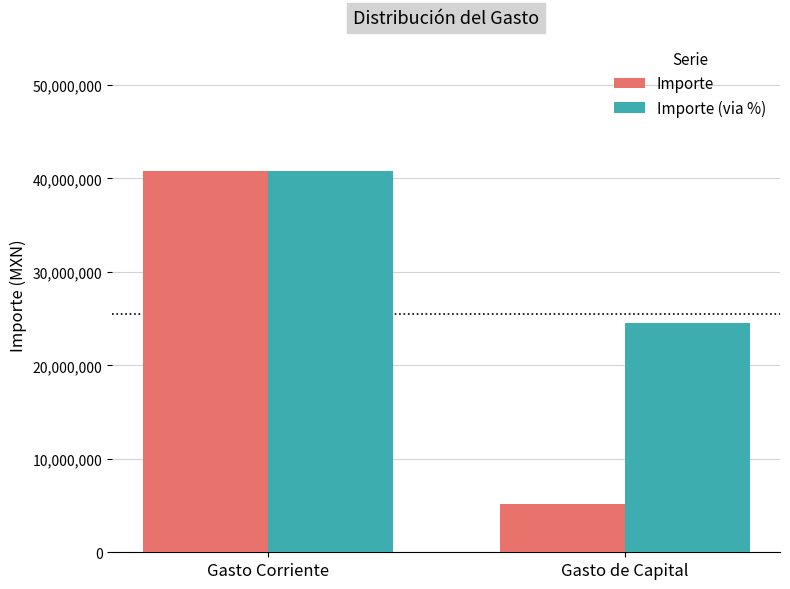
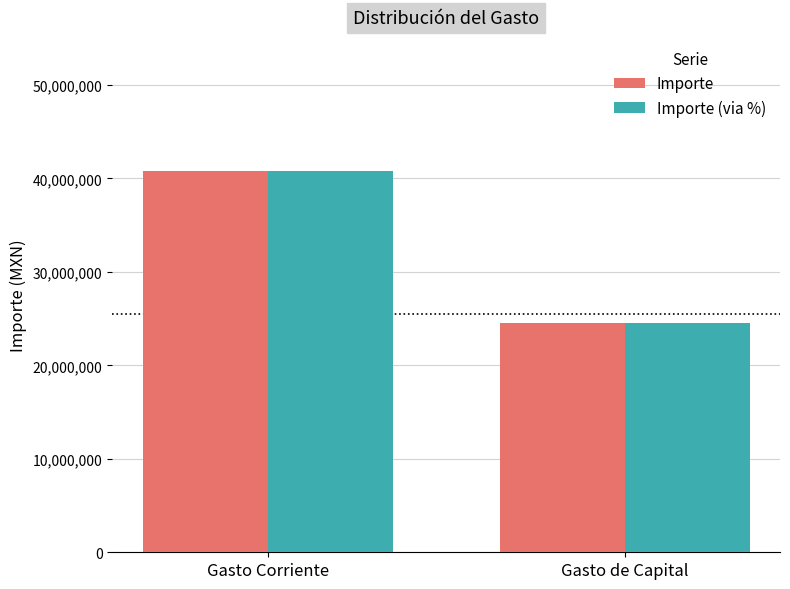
  {
    "Importe": {
      "Gasto Corriente": "41,000,000",
-     "Gasto de Capital": "5,000,000"
+     "Gasto de Capital": "24,000,000"
    },
    "Importe (via %)": {
      "Gasto Corriente": "41,000,000",
      "Gasto de Capital": "24,000,000"
    }
  }
